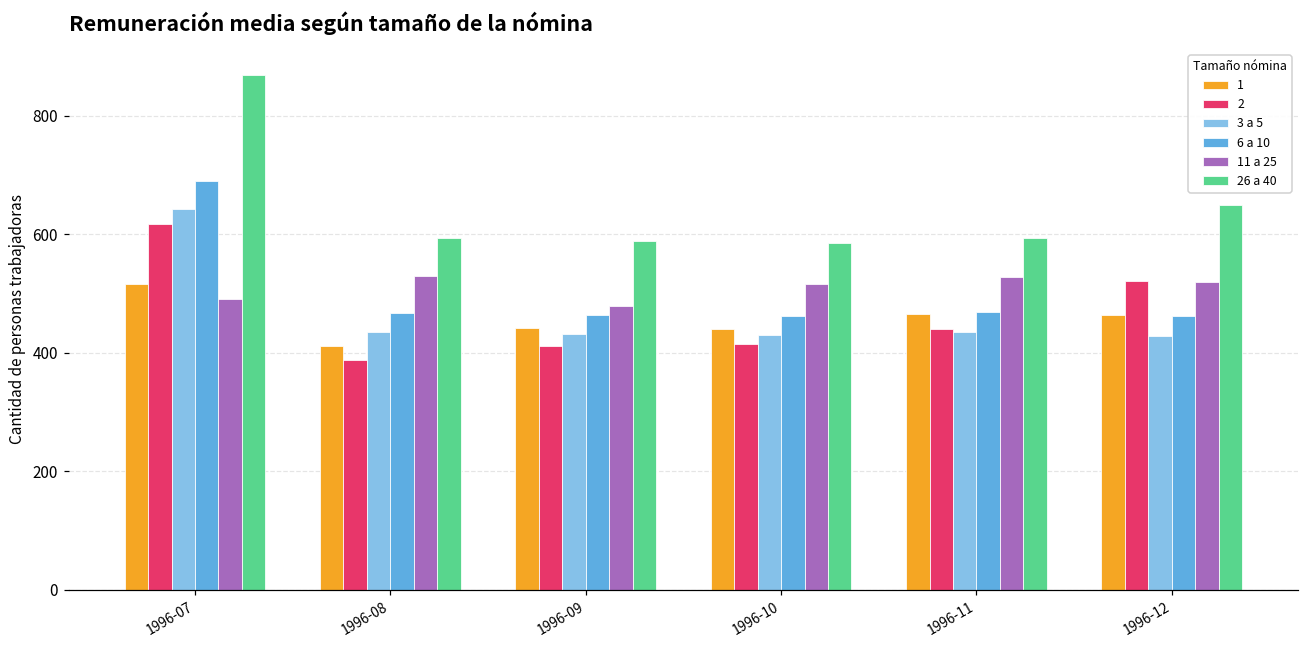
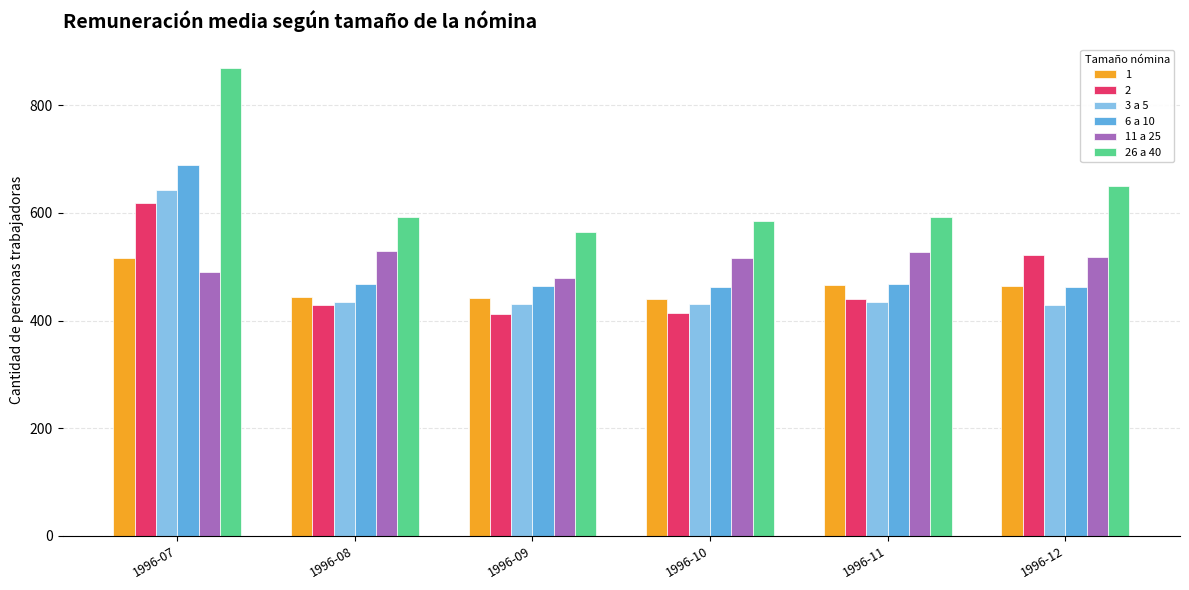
  {
    "1": {
      "1996-07": 520,
-     "1996-08": 410,
+     "1996-08": 440,
      "1996-09": 440,
      "1996-10": 440,
      "1996-11": 470,
      "1996-12": 460
    },
    "2": {
      "1996-07": 620,
-     "1996-08": 390,
+     "1996-08": 430,
      "1996-09": 410,
      "1996-10": 410,
      "1996-11": 440,
      "1996-12": 520
    },
    "11 a 25": {
      "1996-07": 490,
      "1996-08": 530,
      "1996-09": 480,
      "1996-10": 520,
      "1996-11": 530,
      "1996-12": 520
    },
    "26 a 40": {
      "1996-07": 870,
      "1996-08": 590,
-     "1996-09": 590,
+     "1996-09": 570,
      "1996-10": 580,
      "1996-11": 590,
      "1996-12": 650
    }
  }
